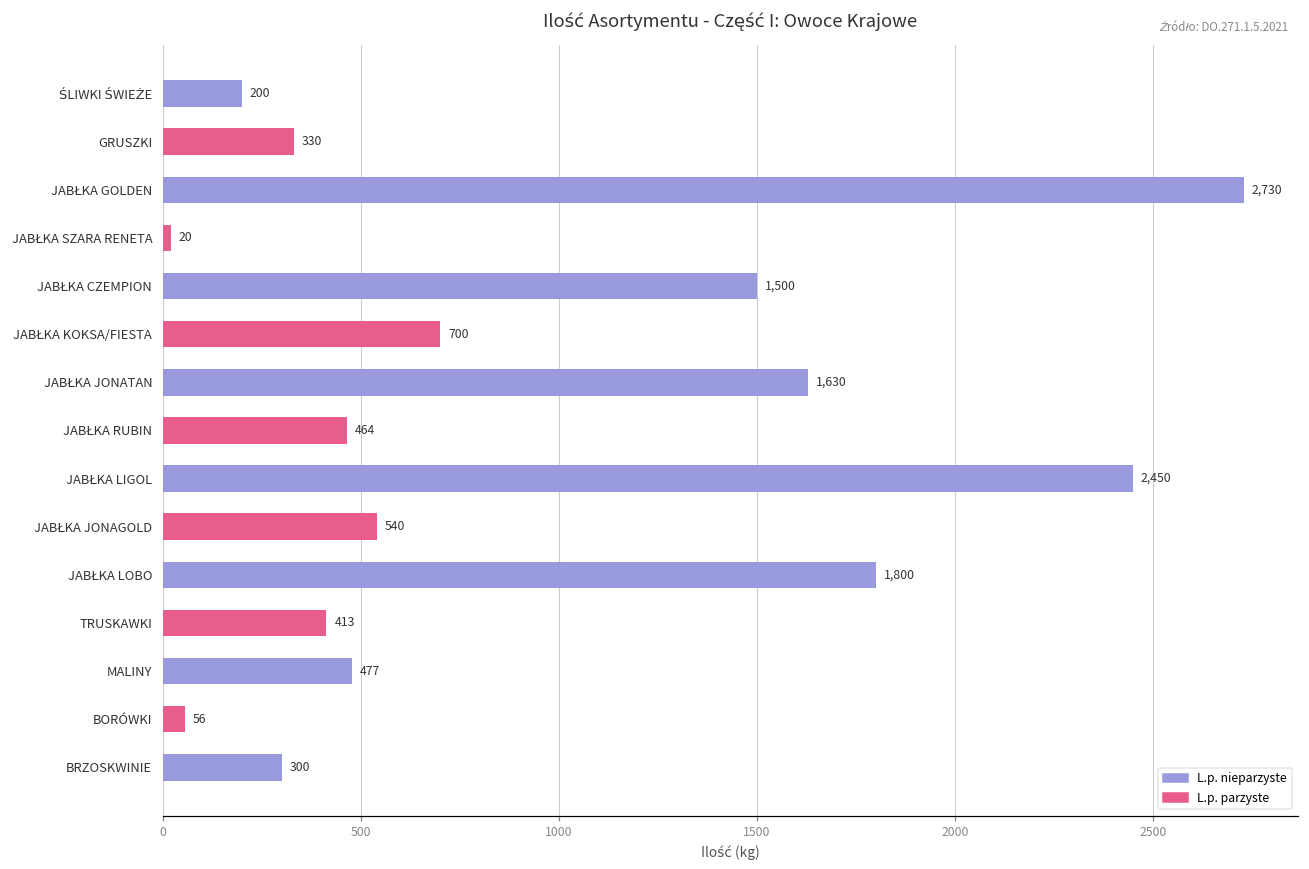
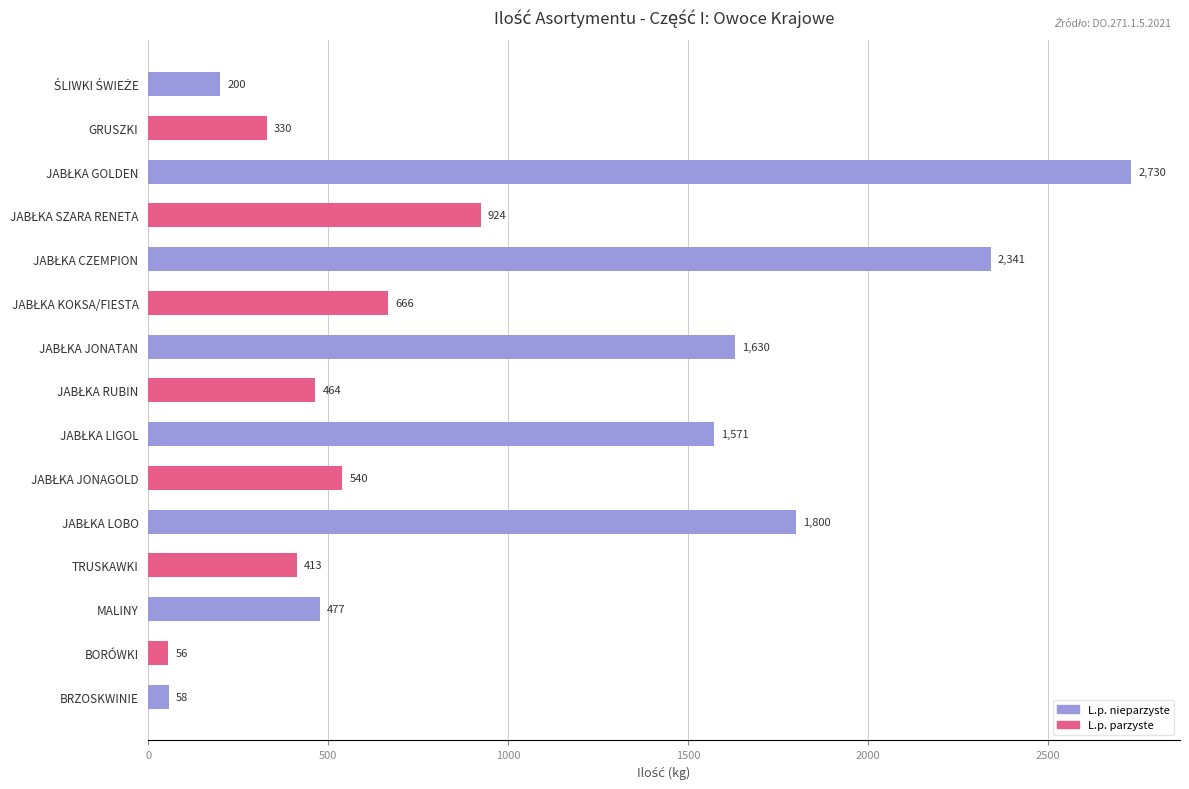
  {
    "ŚLIWKI ŚWIEŻE": "200",
    "GRUSZKI": "330",
    "JABŁKA GOLDEN": "2,730",
-   "JABŁKA SZARA RENETA": "20",
-   "JABŁKA CZEMPION": "1,500",
-   "JABŁKA KOKSA/FIESTA": "700",
+   "JABŁKA SZARA RENETA": "924",
+   "JABŁKA CZEMPION": "2,341",
+   "JABŁKA KOKSA/FIESTA": "666",
    "JABŁKA JONATAN": "1,630",
    "JABŁKA RUBIN": "464",
-   "JABŁKA LIGOL": "2,450",
+   "JABŁKA LIGOL": "1,571",
    "JABŁKA JONAGOLD": "540",
    "JABŁKA LOBO": "1,800",
    "TRUSKAWKI": "413",
    "MALINY": "477",
    "BORÓWKI": "56",
-   "BRZOSKWINIE": "300"
+   "BRZOSKWINIE": "58"
  }
